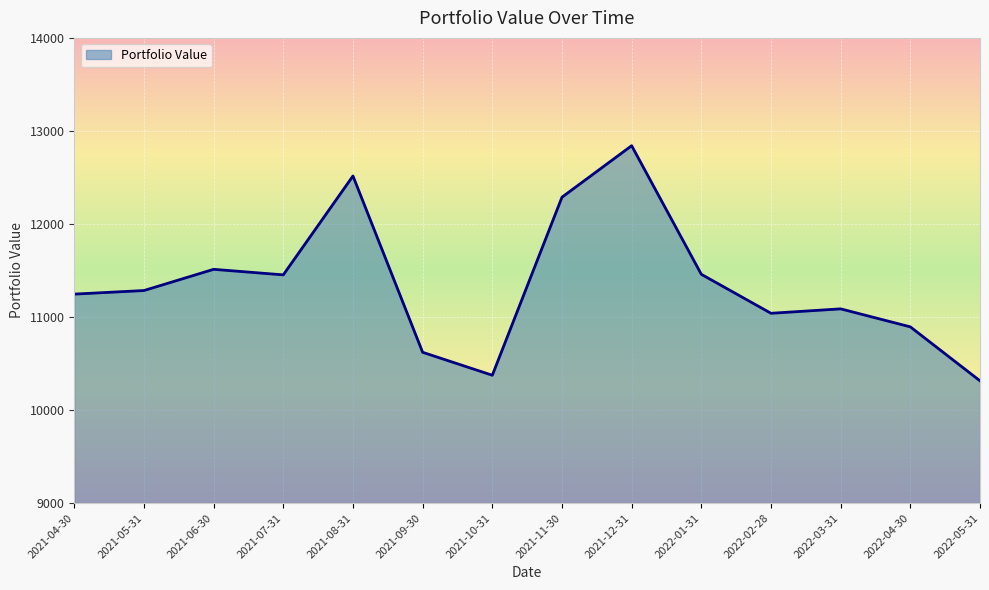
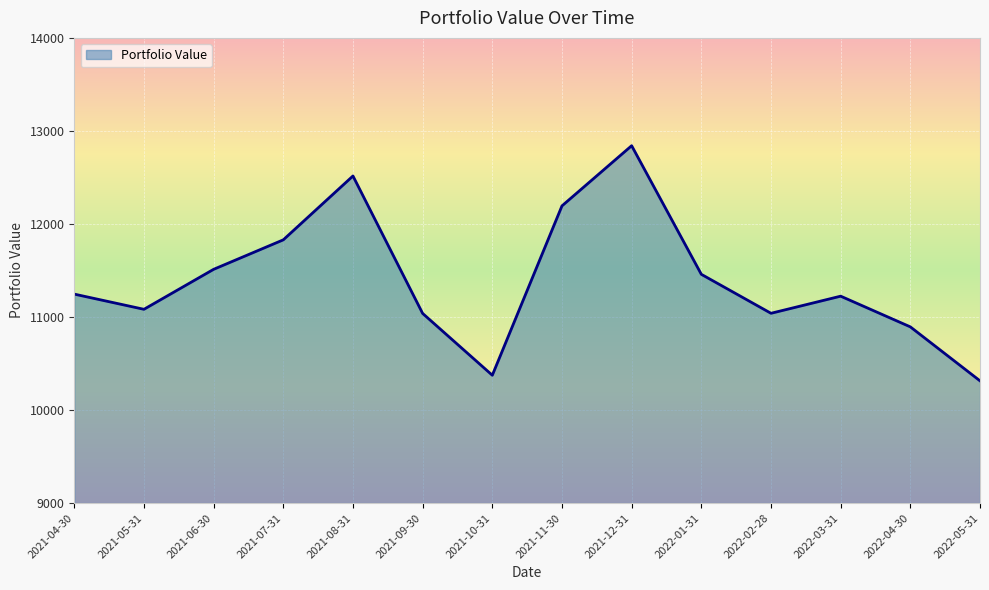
  {
    "2021-04-30": 11200,
-   "2021-05-31": 11300,
+   "2021-05-31": 11100,
    "2021-06-30": 11500,
-   "2021-07-31": 11500,
+   "2021-07-31": 11800,
    "2021-08-31": 12500,
-   "2021-09-30": 10600,
+   "2021-09-30": 11000,
    "2021-10-31": 10400,
-   "2021-11-30": 12300,
+   "2021-11-30": 12200,
    "2021-12-31": 12800,
    "2022-01-31": 11500,
    "2022-02-28": 11000,
-   "2022-03-31": 11100,
+   "2022-03-31": 11200,
    "2022-04-30": 10900,
    "2022-05-31": 10300
  }
